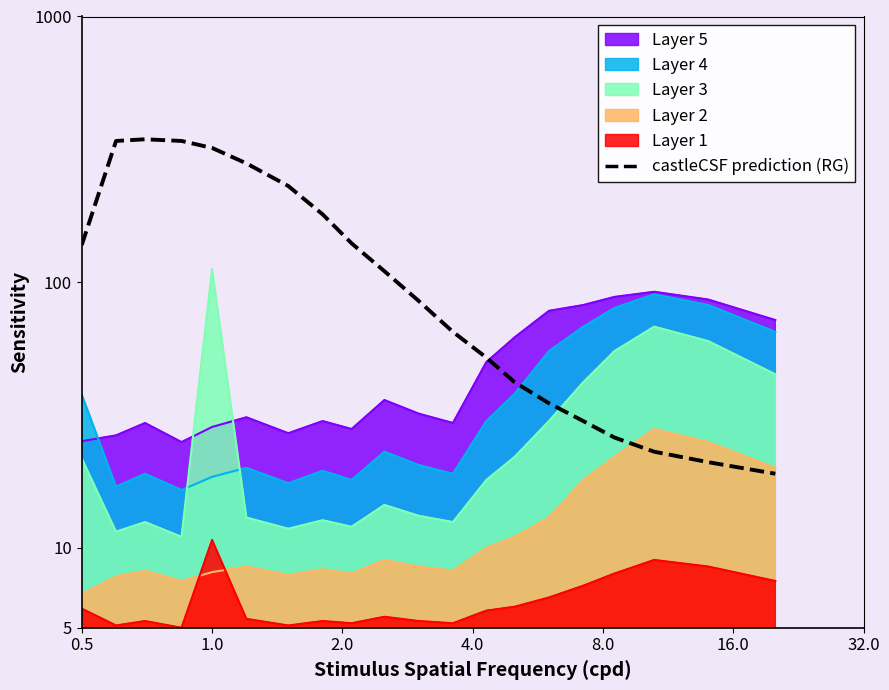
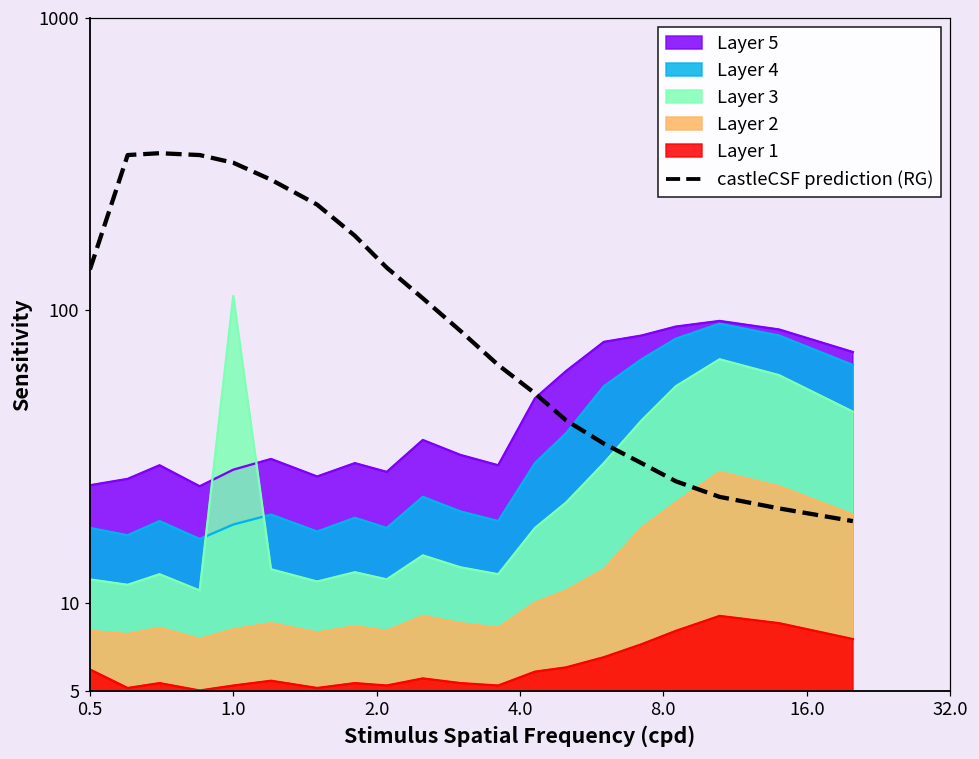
  {
    "Layer 5": {
      "0.5": 25,
      "1.0": 29
    },
    "Layer 4": {
-     "0.5": 38,
+     "0.5": 18,
      "1.0": 19
    },
    "Layer 3": {
-     "0.5": 22,
+     "0.5": 12,
      "1.0": 112
    },
    "Layer 2": {
-     "0.5": 6.7,
+     "0.5": 8.0,
      "1.0": 8.1
    },
    "Layer 1": {
      "0.5": 5.9,
-     "1.0": 10.7
+     "1.0": 5.2
    },
    "castleCSF prediction (RG)": {
      "0.5": 140,
      "1.0": 320
    }
  }
